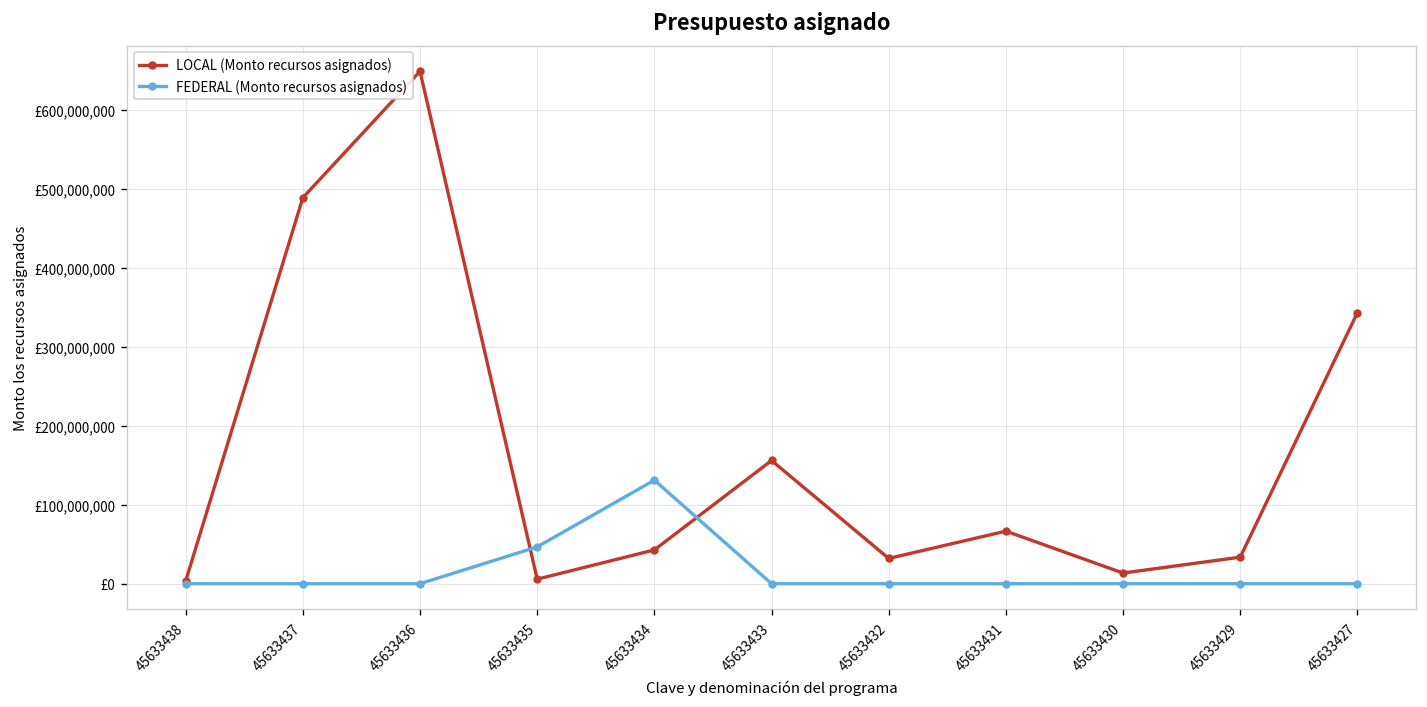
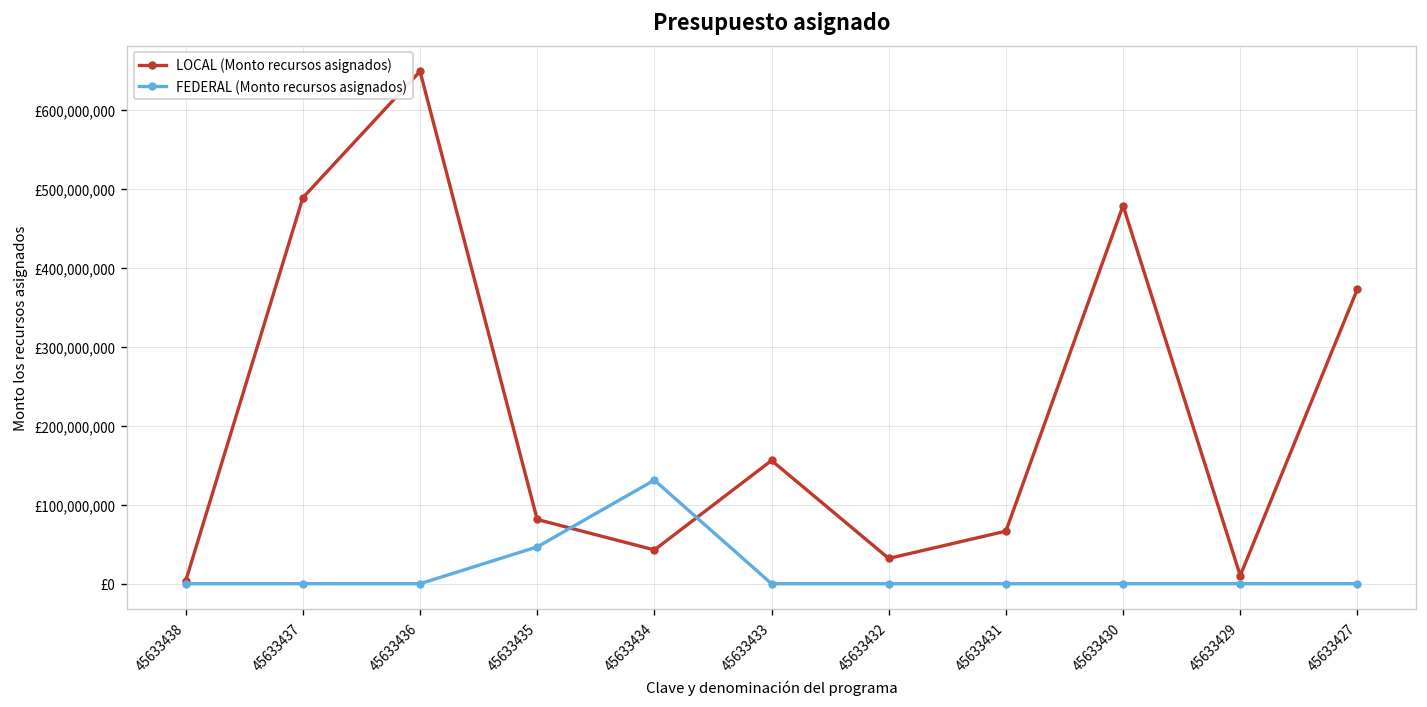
  {
    "LOCAL (Monto recursos asignados)": {
      "45633437": "£490,000,000",
      "45633436": "£650,000,000",
-     "45633435": "£10,000,000",
+     "45633435": "£80,000,000",
      "45633434": "£40,000,000",
      "45633433": "£160,000,000",
      "45633432": "£30,000,000",
      "45633431": "£70,000,000",
-     "45633430": "£10,000,000",
-     "45633429": "£30,000,000",
-     "45633427": "£340,000,000"
+     "45633430": "£480,000,000",
+     "45633429": "£10,000,000",
+     "45633427": "£370,000,000"
    },
    "FEDERAL (Monto recursos asignados)": {
      "45633437": "£0",
      "45633436": "£0",
      "45633435": "£50,000,000",
      "45633434": "£130,000,000",
      "45633433": "£0",
      "45633432": "£0",
      "45633431": "£0",
      "45633430": "£0",
      "45633429": "£0",
      "45633427": "£0"
    }
  }
